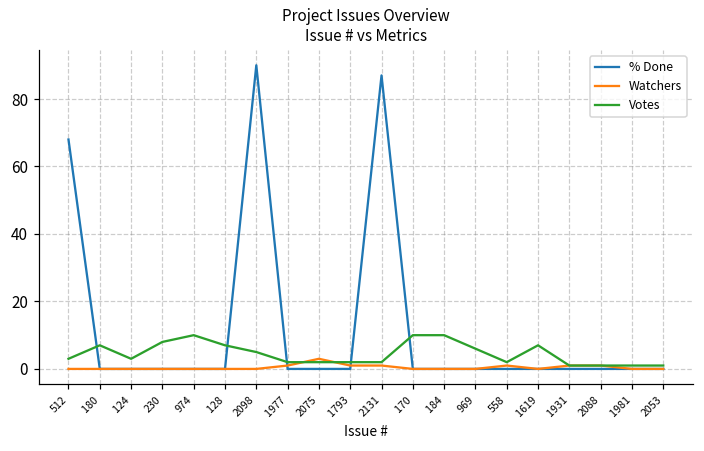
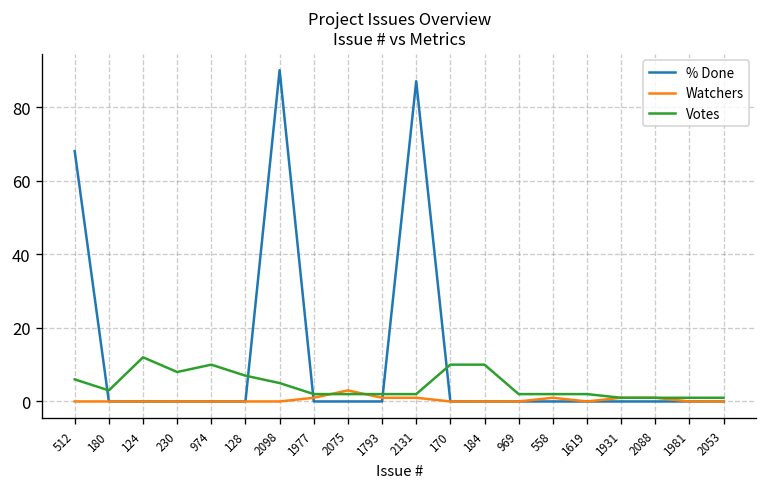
  {
    "% Done": {
      "512": 68,
      "2098": 90,
      "1977": 0,
      "2075": 0,
      "1793": 0,
      "2131": 87,
      "558": 0,
      "1931": 0,
      "2088": 0
    },
    "Watchers": {
      "512": 0,
      "2098": 0,
      "1977": 1,
      "2075": 3,
      "1793": 1,
      "2131": 1,
      "558": 1
    },
    "Votes": {
-     "512": 3,
-     "180": 7,
-     "124": 3,
+     "512": 6,
+     "180": 3,
+     "124": 12,
      "230": 8,
      "974": 10,
      "128": 7,
      "2098": 5,
      "1977": 2,
      "2075": 2,
      "1793": 2,
      "2131": 2,
      "170": 10,
      "184": 10,
-     "969": 6,
+     "969": 2,
      "558": 2,
-     "1619": 7,
+     "1619": 2,
      "1981": 1,
      "2053": 1
    }
  }
